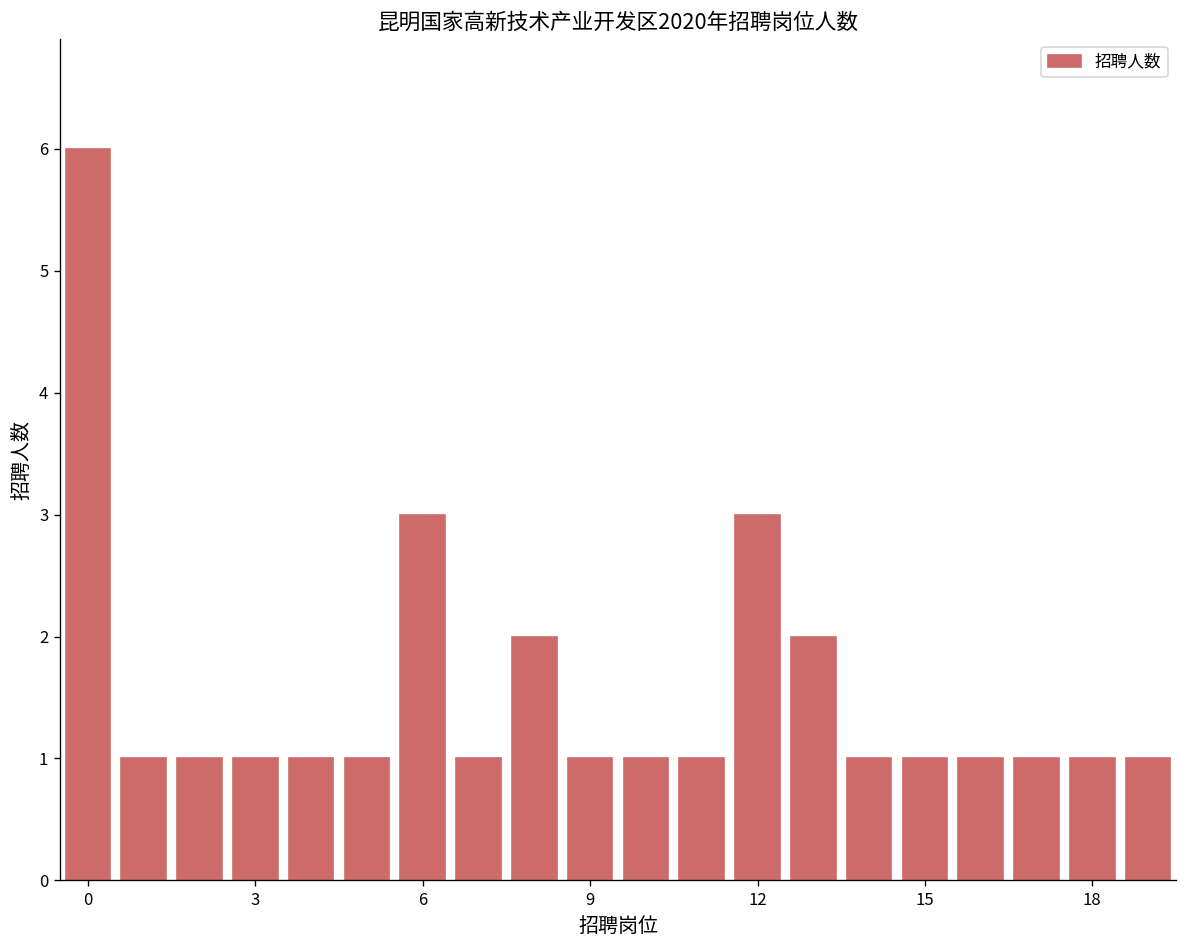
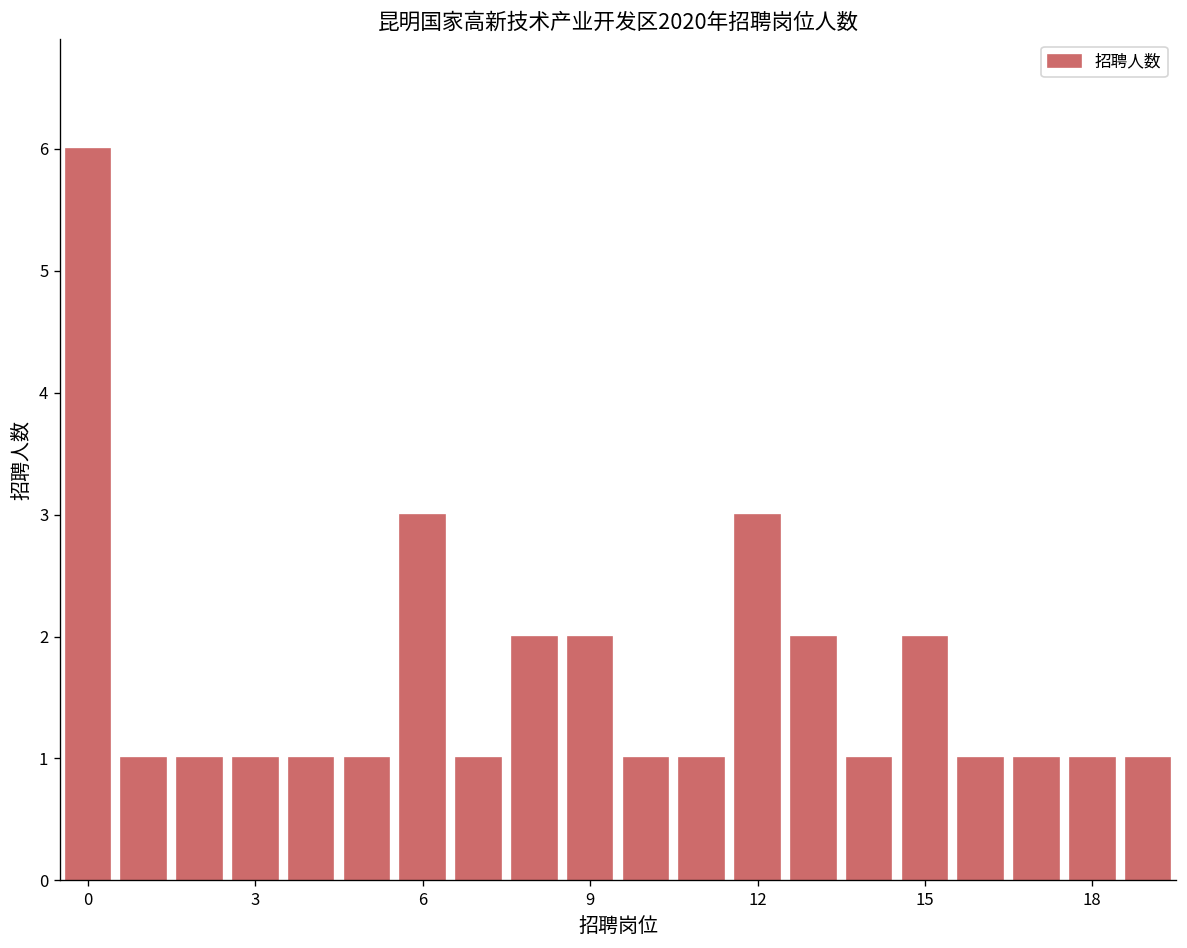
  {
    "0": 6,
    "3": 1,
    "6": 3,
-   "9": 1,
+   "9": 2,
    "12": 3,
-   "15": 1,
+   "15": 2,
    "18": 1
  }
